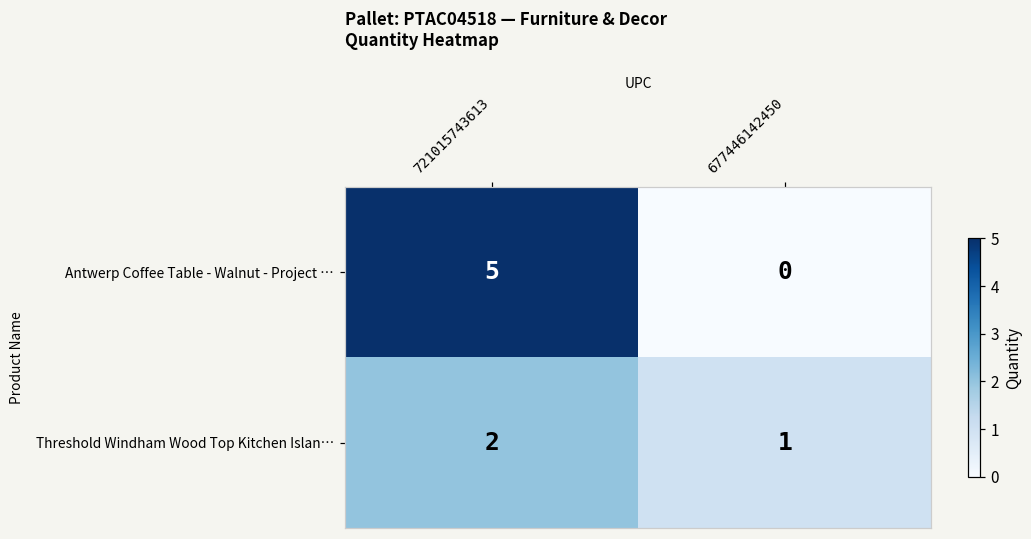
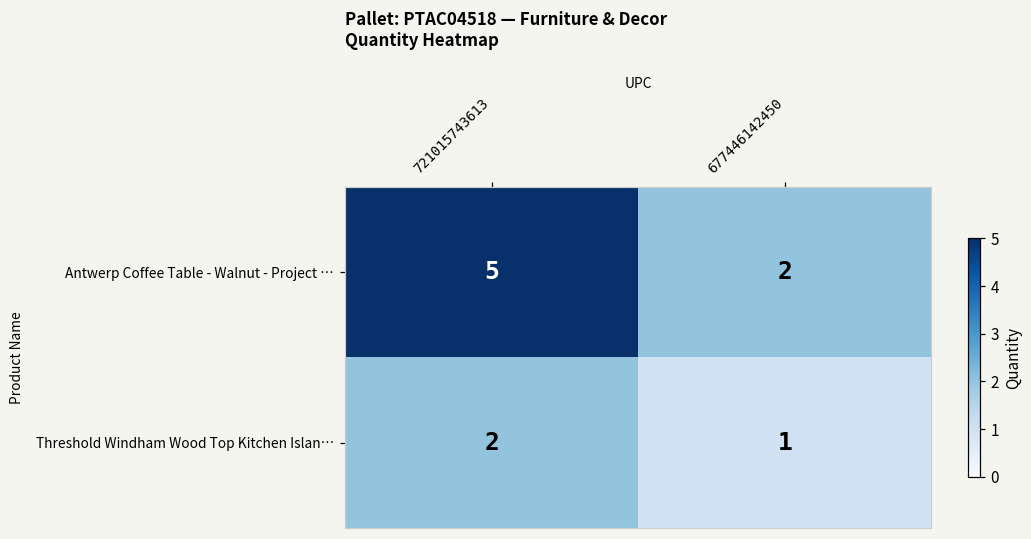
  {
    "Antwerp Coffee Table - Walnut - Project …": {
      "721015743613": 5,
-     "677446142450": 0
+     "677446142450": 2
    },
    "Threshold Windham Wood Top Kitchen Islan…": {
      "721015743613": 2,
      "677446142450": 1
    }
  }
